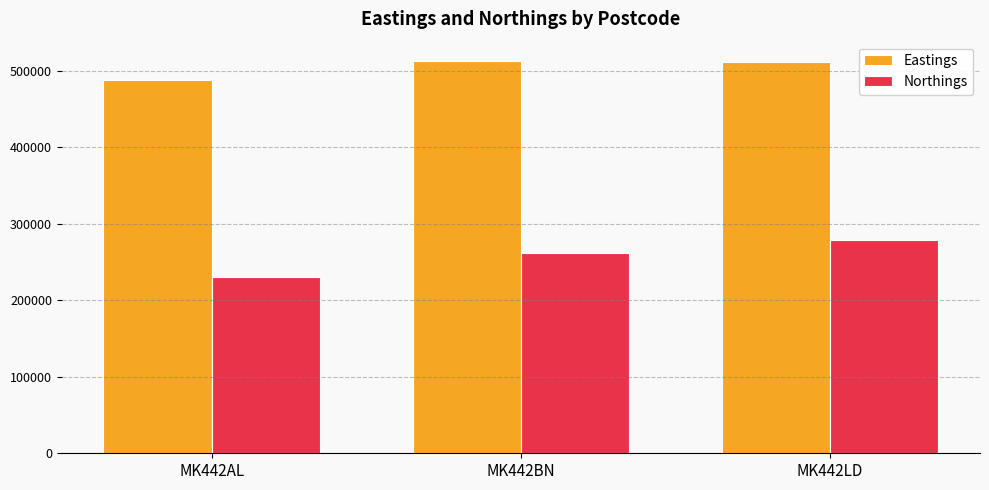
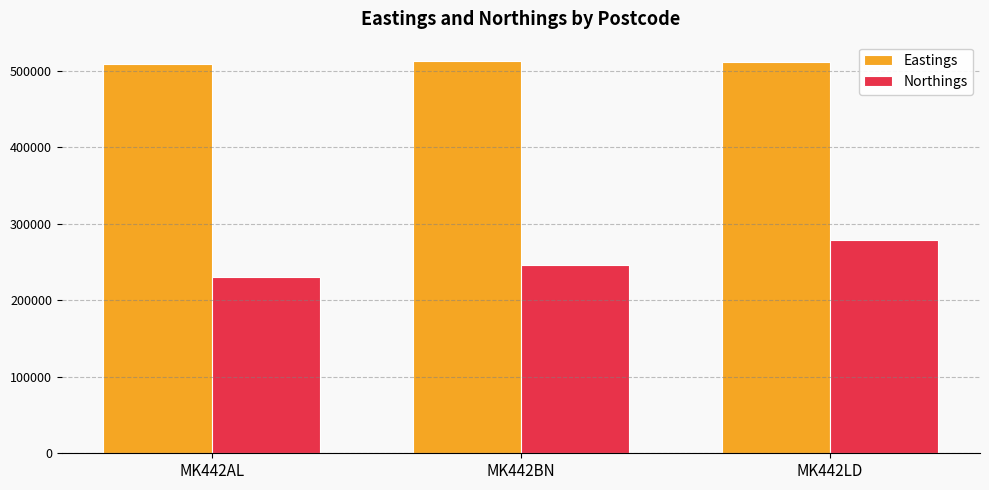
  {
    "Eastings": {
-     "MK442AL": 490000,
+     "MK442AL": 510000,
      "MK442BN": 510000,
      "MK442LD": 510000
    },
    "Northings": {
      "MK442AL": 230000,
-     "MK442BN": 260000,
+     "MK442BN": 250000,
      "MK442LD": 280000
    }
  }
